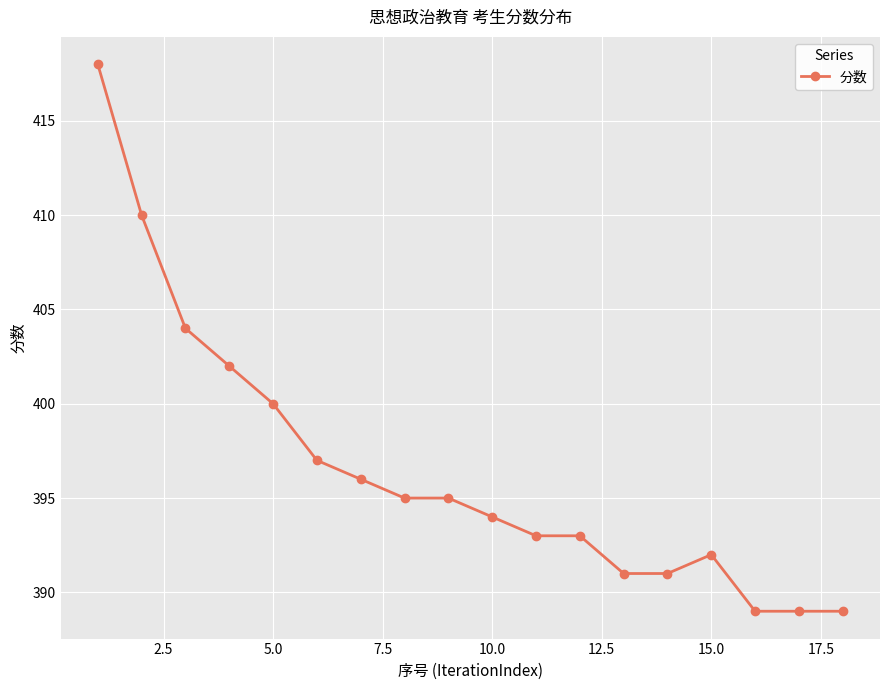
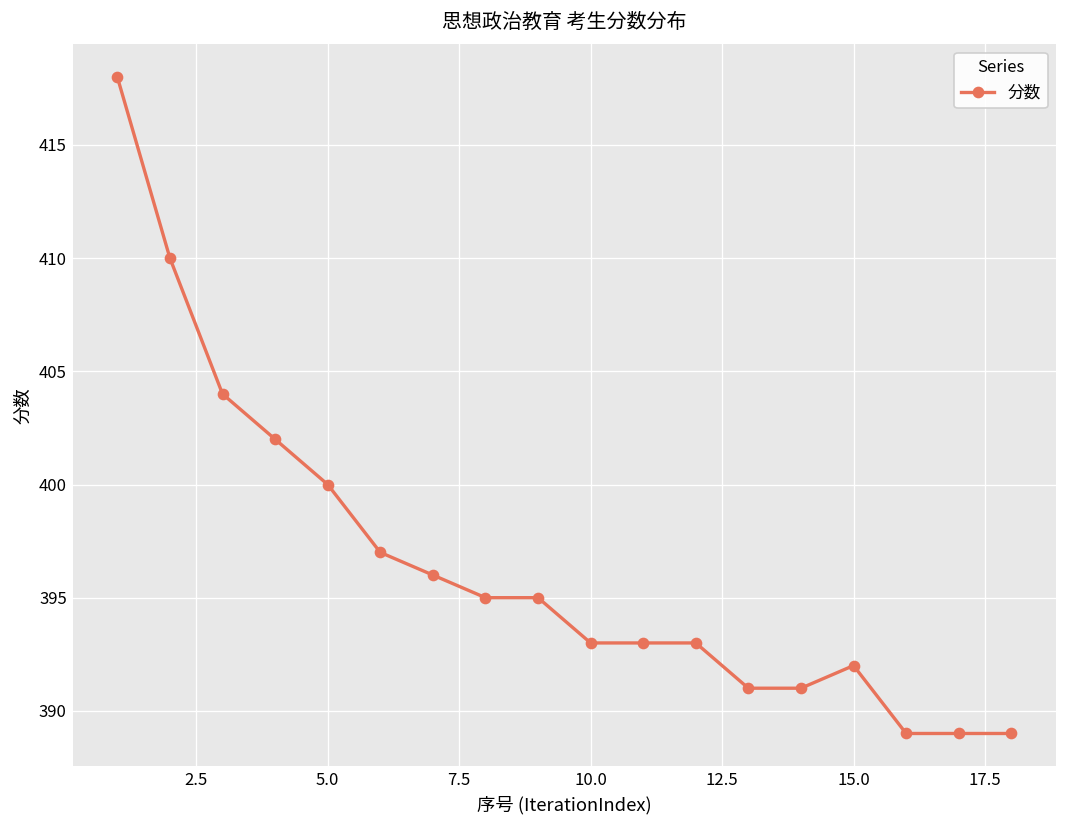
  {
    "5.0": 400,
-   "10.0": 394,
+   "10.0": 393,
    "15.0": 392
  }
